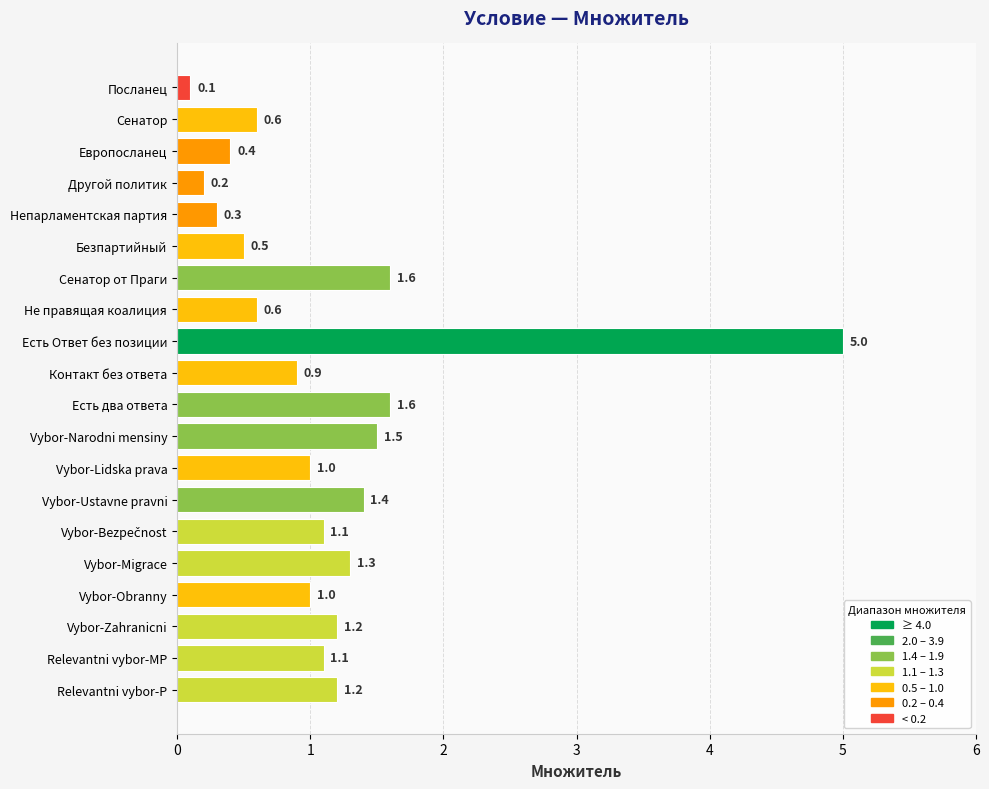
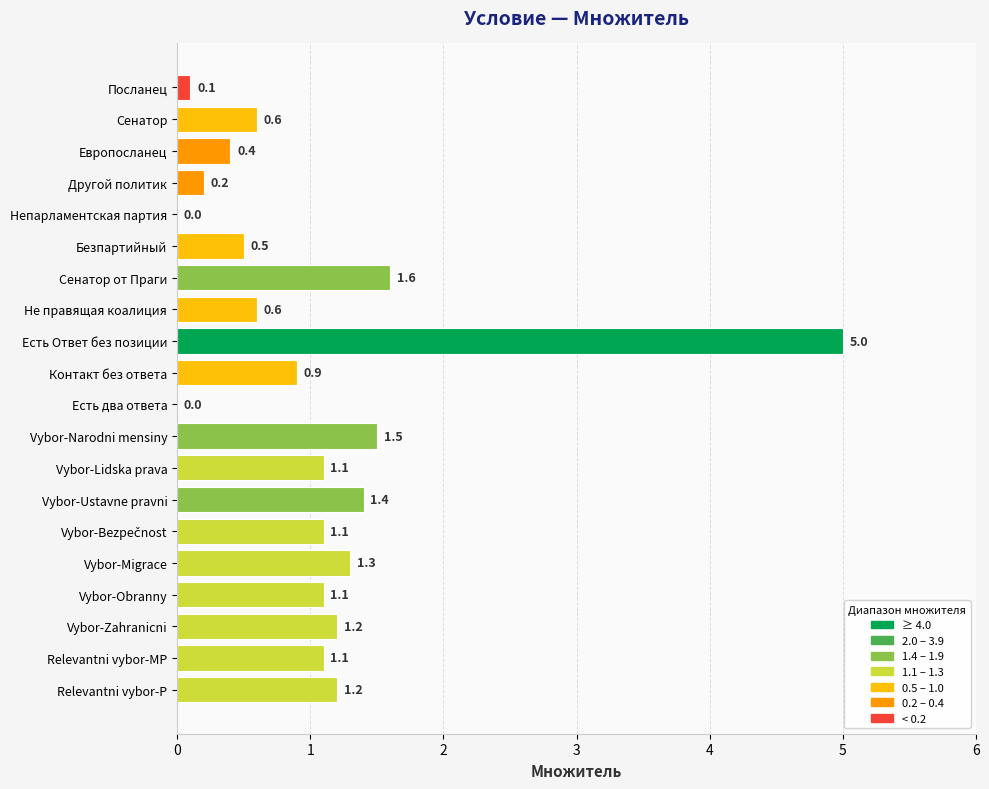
  {
    "Посланец": 0.1,
    "Сенатор": 0.6,
    "Европосланец": 0.4,
    "Другой политик": 0.2,
-   "Непарламентская партия": 0.3,
+   "Непарламентская партия": 0.0,
    "Безпартийный": 0.5,
    "Сенатор от Праги": 1.6,
    "Не правящая коалиция": 0.6,
    "Есть Ответ без позиции": 5.0,
    "Контакт без ответа": 0.9,
-   "Есть два ответа": 1.6,
+   "Есть два ответа": 0.0,
    "Vybor-Narodni mensiny": 1.5,
-   "Vybor-Lidska prava": 1.0,
+   "Vybor-Lidska prava": 1.1,
    "Vybor-Ustavne pravni": 1.4,
    "Vybor-Bezpečnost": 1.1,
    "Vybor-Migrace": 1.3,
-   "Vybor-Obranny": 1.0,
+   "Vybor-Obranny": 1.1,
    "Vybor-Zahranicni": 1.2,
    "Relevantni vybor-MP": 1.1,
    "Relevantni vybor-P": 1.2
  }
